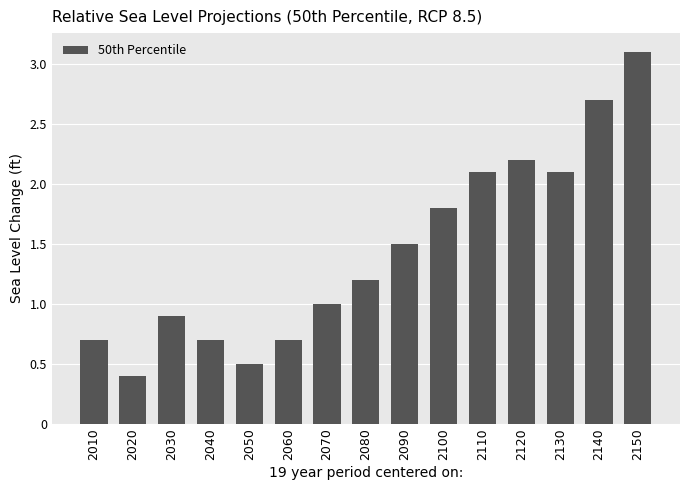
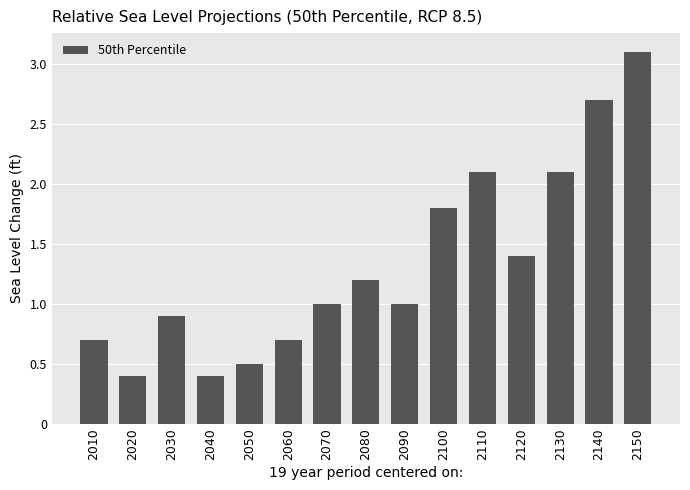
  {
    "2010": 0.7,
    "2020": 0.4,
    "2030": 0.9,
-   "2040": 0.7,
+   "2040": 0.4,
    "2050": 0.5,
    "2060": 0.7,
    "2070": 1.0,
    "2080": 1.2,
-   "2090": 1.5,
+   "2090": 1.0,
    "2100": 1.8,
    "2110": 2.1,
-   "2120": 2.2,
+   "2120": 1.4,
    "2130": 2.1,
    "2140": 2.7,
    "2150": 3.1
  }
